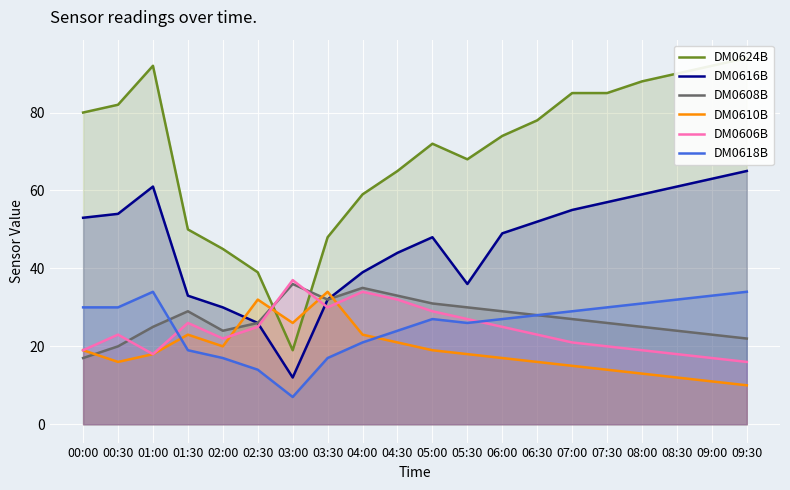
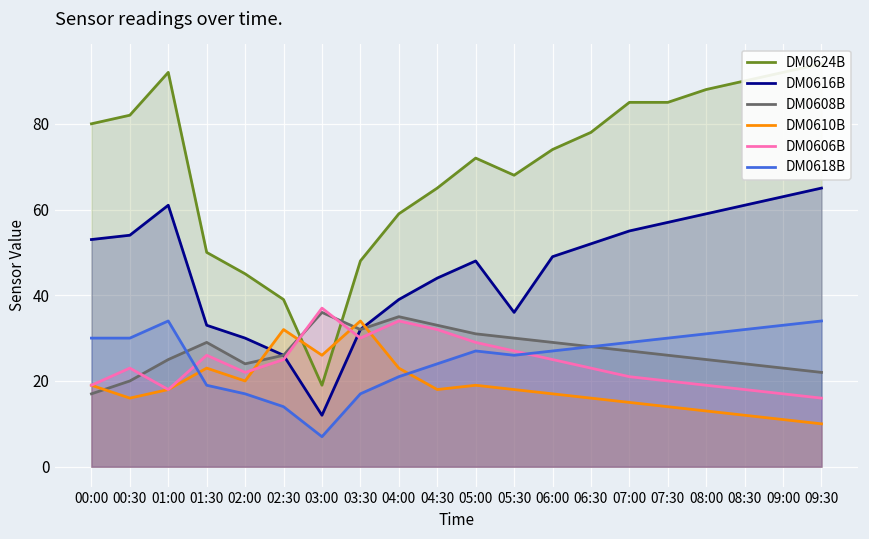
  {
    "DM0624B": {
      "00:00": 80,
      "00:30": 82,
      "01:00": 92,
      "01:30": 50,
      "02:00": 45,
      "02:30": 39,
      "03:00": 19,
      "03:30": 48,
      "04:00": 59,
      "04:30": 65,
      "05:00": 72,
      "05:30": 68,
      "06:00": 74,
      "06:30": 78,
      "07:00": 85,
      "07:30": 85,
      "08:00": 88
    },
    "DM0616B": {
      "00:00": 53,
      "00:30": 54,
      "01:00": 61,
      "01:30": 33,
      "02:00": 30,
      "03:00": 12,
      "04:00": 39,
      "04:30": 44,
      "05:00": 48,
      "05:30": 36,
      "06:00": 49,
      "06:30": 52,
      "07:00": 55,
      "07:30": 57,
      "08:00": 59,
      "08:30": 61,
      "09:00": 63,
      "09:30": 65
    },
    "DM0608B": {
      "00:00": 17,
      "00:30": 20,
      "01:00": 25,
      "01:30": 29,
      "02:00": 24,
      "03:00": 36,
      "04:00": 35,
      "04:30": 33,
      "05:00": 31,
      "05:30": 30,
      "06:00": 29,
      "07:00": 27,
      "07:30": 26,
      "08:00": 25,
      "08:30": 24,
      "09:00": 23,
      "09:30": 22
    },
    "DM0610B": {
      "00:30": 16,
      "01:30": 23,
      "02:00": 20,
      "02:30": 32,
      "03:00": 26,
      "03:30": 34,
      "04:00": 23,
-     "04:30": 21,
+     "04:30": 18,
      "05:00": 19,
      "05:30": 18,
      "06:00": 17,
      "06:30": 16,
      "07:00": 15,
      "07:30": 14,
      "08:00": 13,
      "08:30": 12,
      "09:00": 11,
      "09:30": 10
    },
    "DM0606B": {
      "00:30": 23,
      "01:30": 26,
      "02:00": 22,
      "02:30": 25,
      "03:00": 37,
      "03:30": 30,
      "04:00": 34,
      "04:30": 32,
      "05:00": 29,
      "05:30": 27,
      "06:00": 25,
      "06:30": 23,
      "07:00": 21,
      "07:30": 20,
      "08:00": 19,
      "08:30": 18,
      "09:00": 17,
      "09:30": 16
    },
    "DM0618B": {
      "00:00": 30,
      "00:30": 30,
      "01:00": 34,
      "01:30": 19,
      "02:00": 17,
      "02:30": 14,
      "03:00": 7,
      "03:30": 17,
      "04:00": 21,
      "04:30": 24,
      "05:00": 27,
      "05:30": 26,
      "06:00": 27,
      "07:00": 29,
      "07:30": 30,
      "08:00": 31,
      "08:30": 32,
      "09:00": 33,
      "09:30": 34
    }
  }
